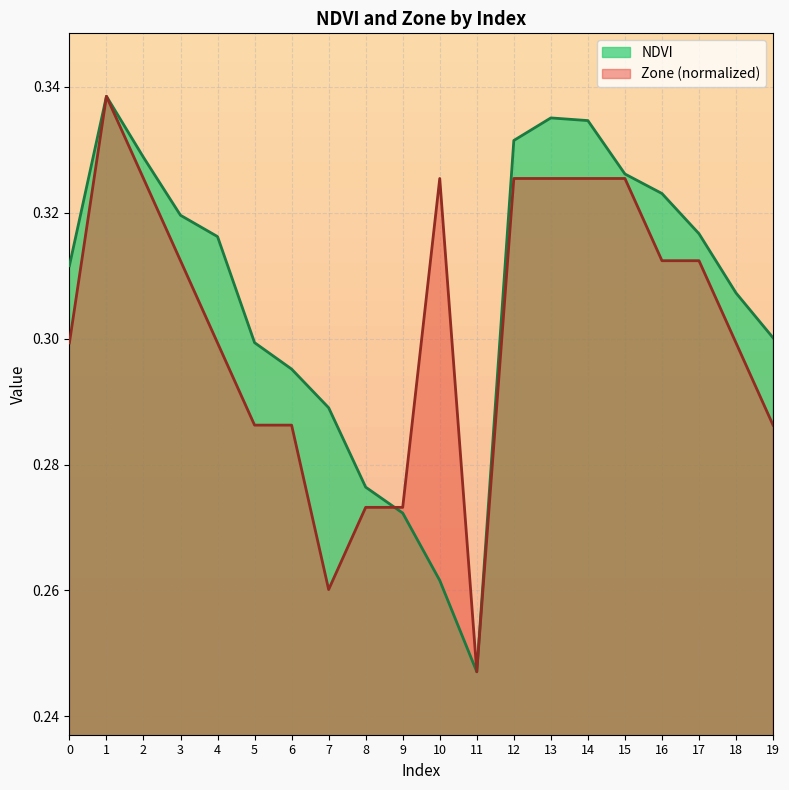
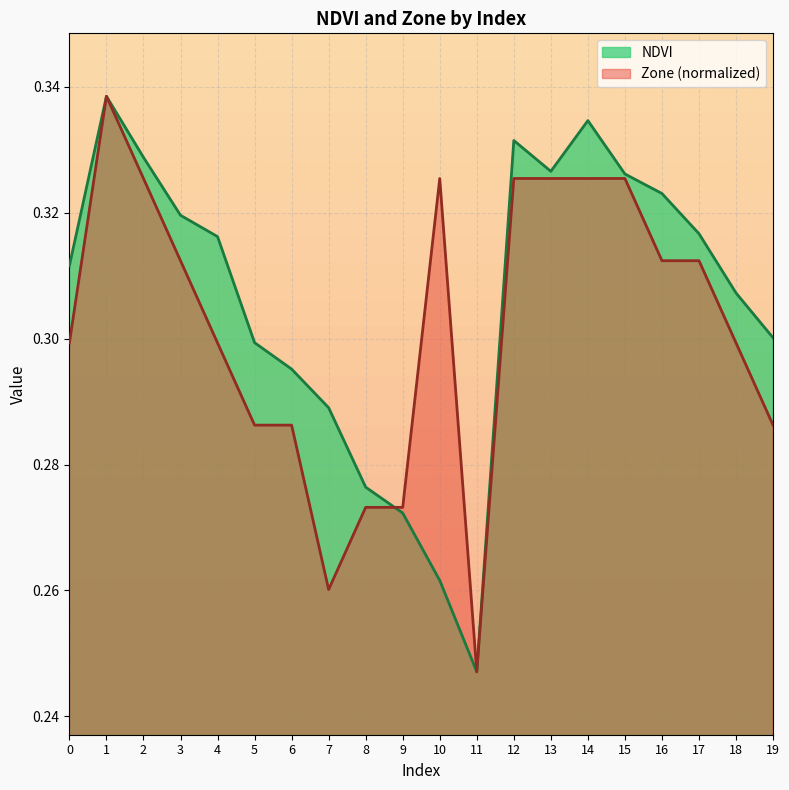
  {
    "NDVI": {
      "0": 0.312,
      "2": 0.329,
      "3": 0.320,
      "4": 0.316,
      "5": 0.299,
      "6": 0.295,
      "7": 0.289,
      "8": 0.276,
      "9": 0.272,
      "10": 0.262,
      "12": 0.331,
-     "13": 0.335,
+     "13": 0.327,
      "14": 0.335,
      "15": 0.326,
      "16": 0.323,
      "17": 0.317,
      "18": 0.307,
      "19": 0.300
    },
    "Zone (normalized)": {
      "0": 0.299,
      "2": 0.325,
      "3": 0.312,
      "4": 0.299,
      "5": 0.286,
      "6": 0.286,
      "7": 0.260,
      "8": 0.273,
      "9": 0.273,
      "10": 0.325,
      "12": 0.325,
      "13": 0.325,
      "14": 0.325,
      "15": 0.325,
      "16": 0.312,
      "17": 0.312,
      "18": 0.299,
      "19": 0.286
    }
  }
